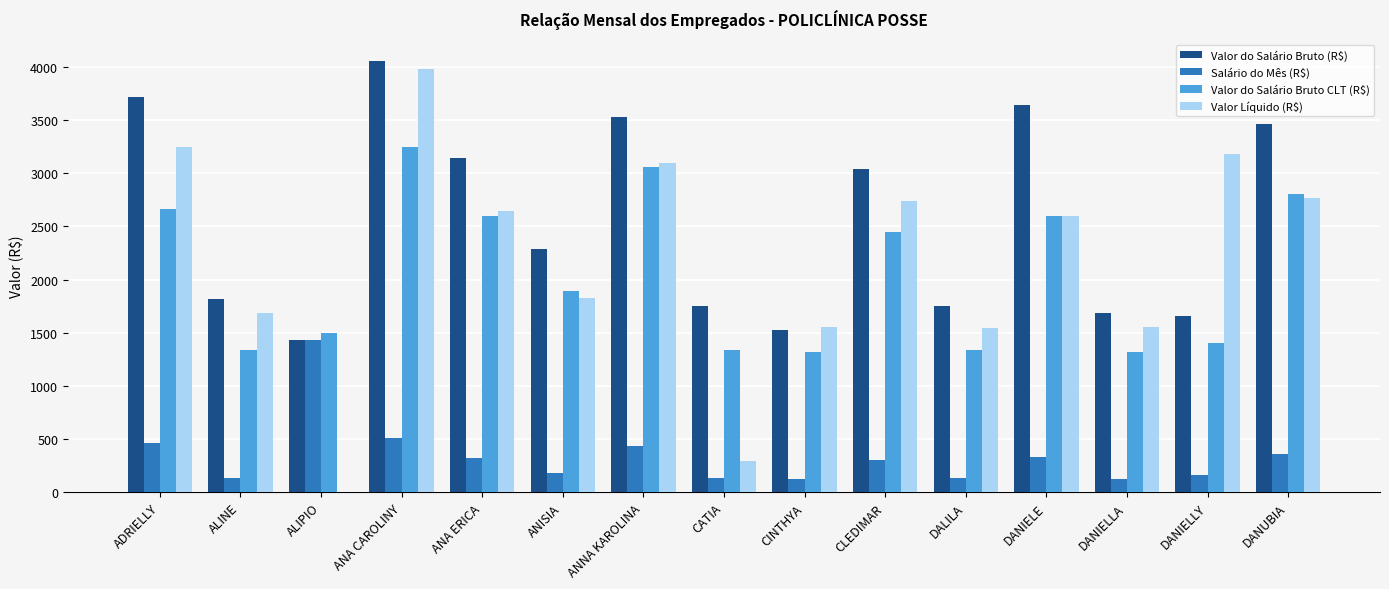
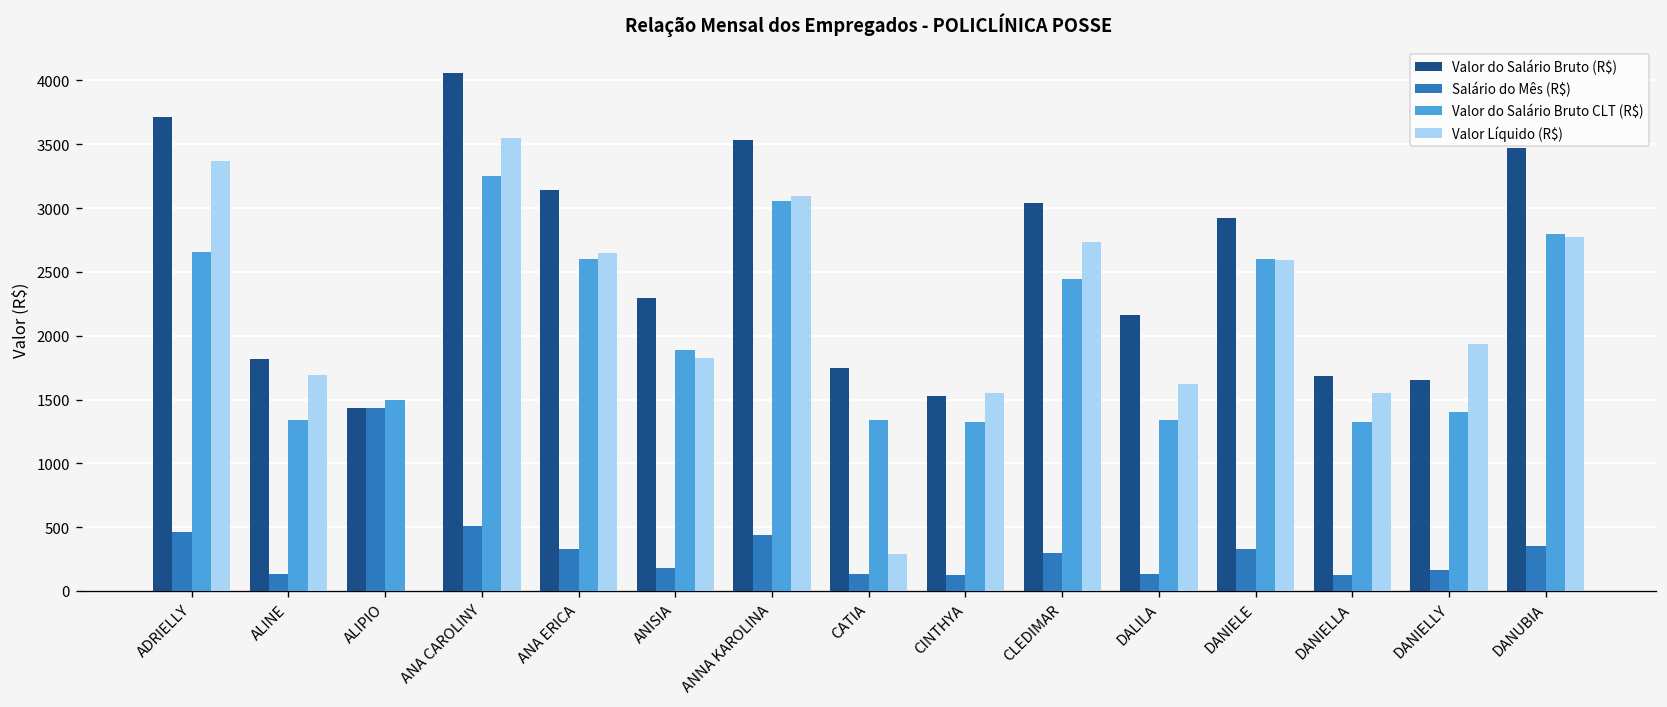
  {
    "Valor do Salário Bruto (R$)": {
      "ADRIELLY": 3710,
      "ALINE": 1820,
      "ALIPIO": 1440,
      "ANA CAROLINY": 4060,
      "ANA ERICA": 3140,
      "ANISIA": 2290,
      "ANNA KAROLINA": 3530,
      "CATIA": 1750,
      "CINTHYA": 1530,
      "CLEDIMAR": 3040,
-     "DALILA": 1750,
-     "DANIELE": 3650,
+     "DALILA": 2160,
+     "DANIELE": 2930,
      "DANIELLA": 1680,
      "DANIELLY": 1660,
      "DANUBIA": 3470
    },
    "Valor Líquido (R$)": {
-     "ADRIELLY": 3250,
+     "ADRIELLY": 3370,
      "ALINE": 1690,
      "ALIPIO": 0,
-     "ANA CAROLINY": 3980,
+     "ANA CAROLINY": 3550,
      "ANA ERICA": 2650,
      "ANISIA": 1830,
      "ANNA KAROLINA": 3100,
      "CATIA": 290,
      "CINTHYA": 1550,
      "CLEDIMAR": 2740,
-     "DALILA": 1540,
+     "DALILA": 1620,
      "DANIELE": 2600,
      "DANIELLA": 1550,
-     "DANIELLY": 3180,
+     "DANIELLY": 1930,
      "DANUBIA": 2770
    }
  }
